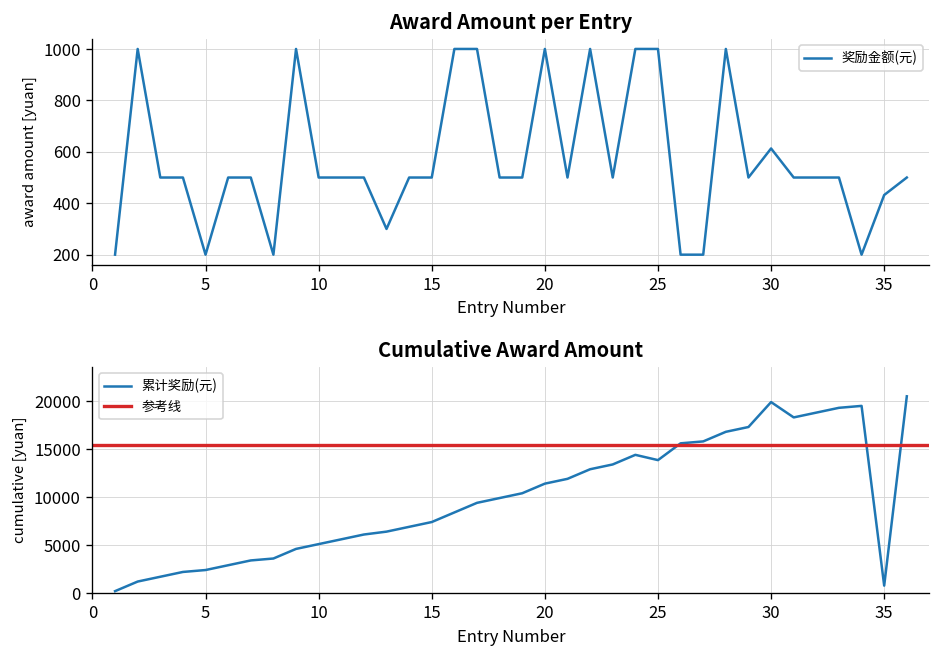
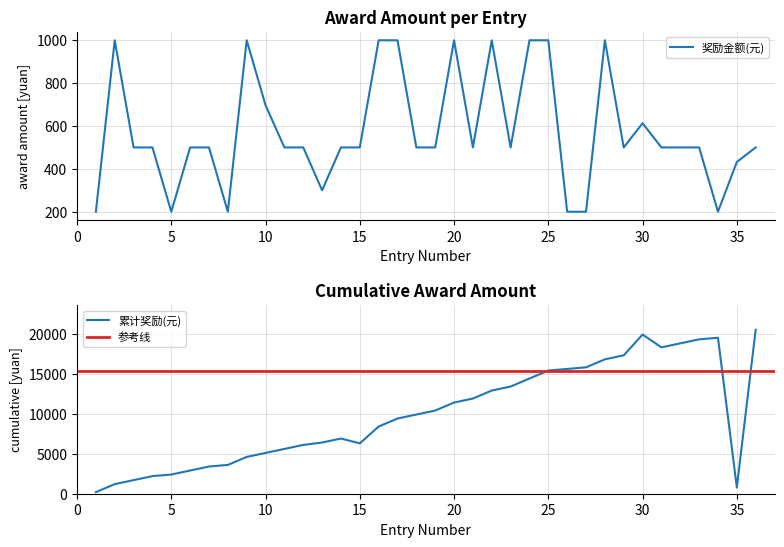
  {
    "Award Amount per Entry": {
      "5": 200,
-     "10": 500,
+     "10": 700,
      "15": 500,
      "20": 1000,
      "25": 1000,
      "30": 610,
      "35": 430
    },
    "Cumulative Award Amount": {
      "5": 2000,
      "10": 5000,
-     "15": 7000,
+     "15": 6000,
      "20": 11000,
-     "25": 14000,
+     "25": 15000,
      "30": 20000,
      "35": 1000
    }
  }
